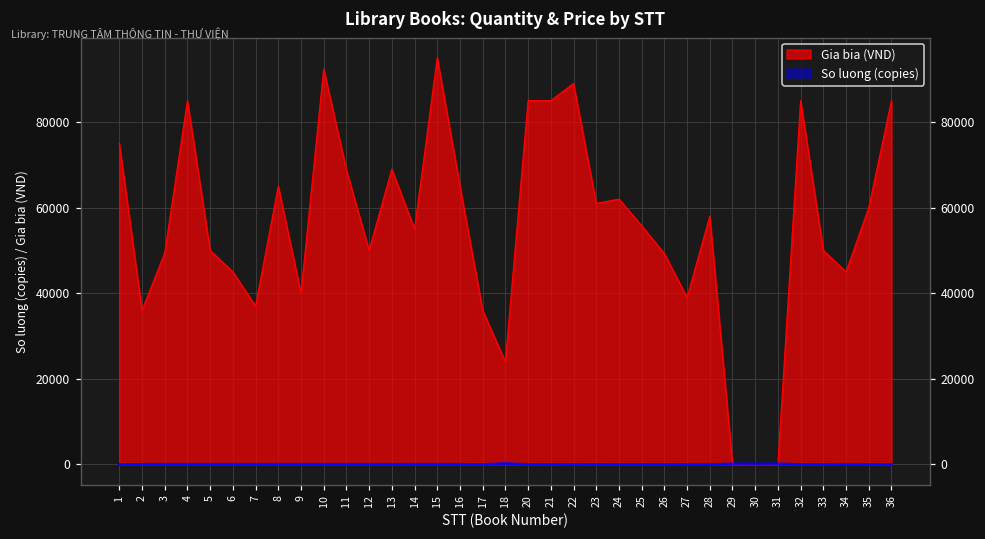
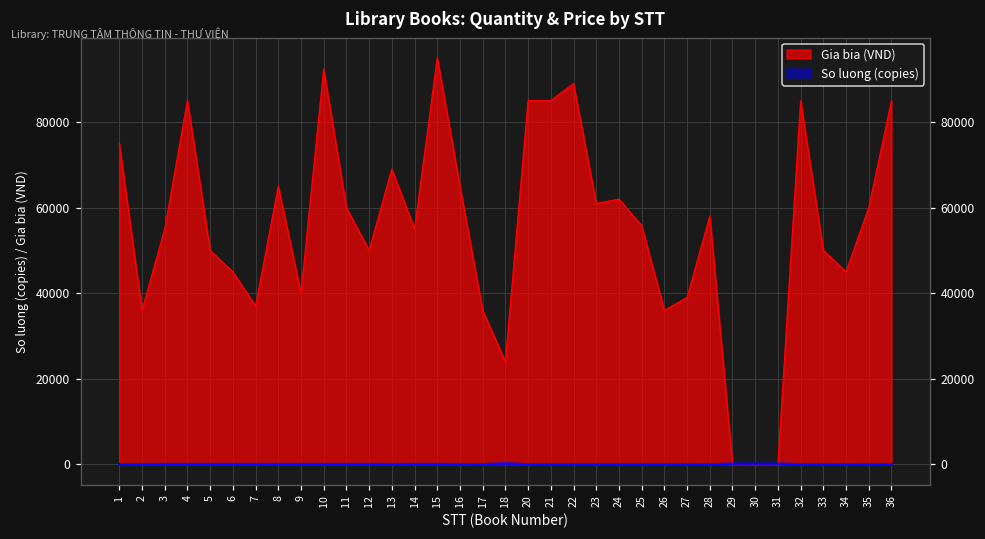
  {
    "Gia bia (VND)": {
      "1": 75000,
      "2": 36000,
-     "3": 49000,
+     "3": 55000,
      "4": 85000,
      "5": 50000,
      "6": 45000,
      "7": 37000,
      "8": 65000,
      "9": 40000,
      "10": 92000,
-     "11": 69000,
+     "11": 60000,
      "12": 50000,
      "13": 69000,
      "14": 55000,
      "15": 95000,
      "16": 65000,
      "17": 36000,
      "18": 24000,
      "20": 85000,
      "21": 85000,
      "22": 89000,
      "23": 61000,
      "24": 62000,
      "25": 56000,
-     "26": 49000,
+     "26": 36000,
      "27": 39000,
      "28": 58000,
      "32": 85000,
      "33": 50000,
      "34": 45000,
      "35": 60000,
      "36": 85000
    },
    "So luong (copies)": {
      "1": 0,
      "2": 0,
      "3": 0,
      "4": 0,
      "5": 0,
      "6": 0,
      "7": 0,
      "8": 0,
      "9": 0,
      "10": 0,
      "11": 0,
      "12": 0,
      "13": 0,
      "14": 0,
      "15": 0,
      "16": 0,
      "17": 0,
      "18": 0,
      "20": 0,
      "21": 0,
      "22": 0,
      "23": 0,
      "24": 0,
      "25": 0,
      "26": 0,
      "27": 0,
      "28": 0,
      "32": 0,
      "33": 0,
      "34": 0,
      "35": 0,
      "36": 0
    }
  }
